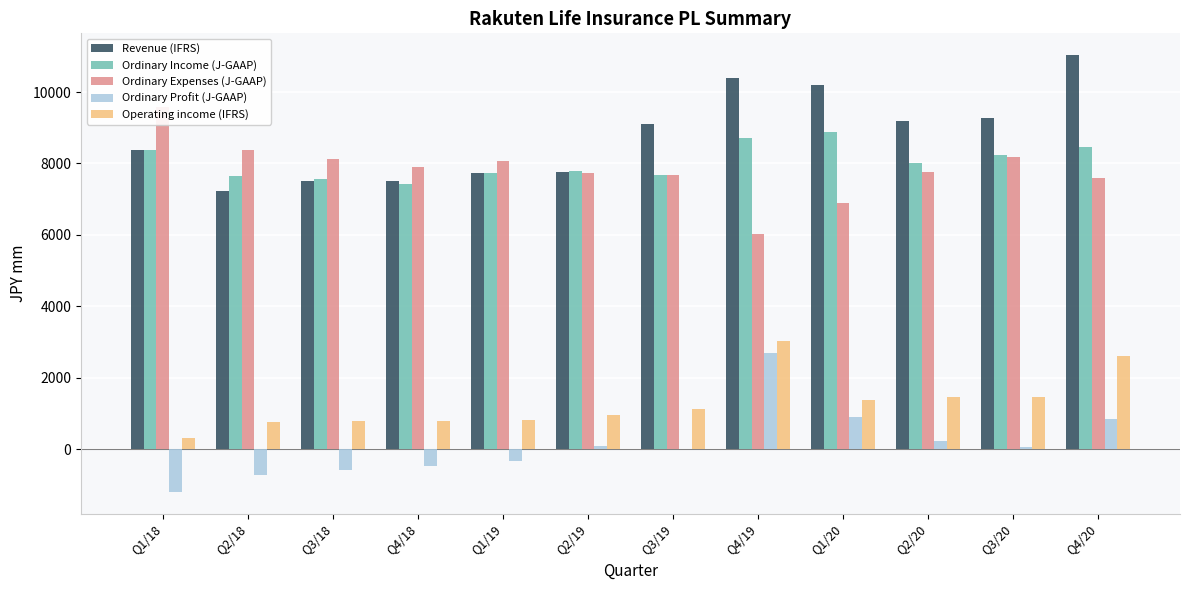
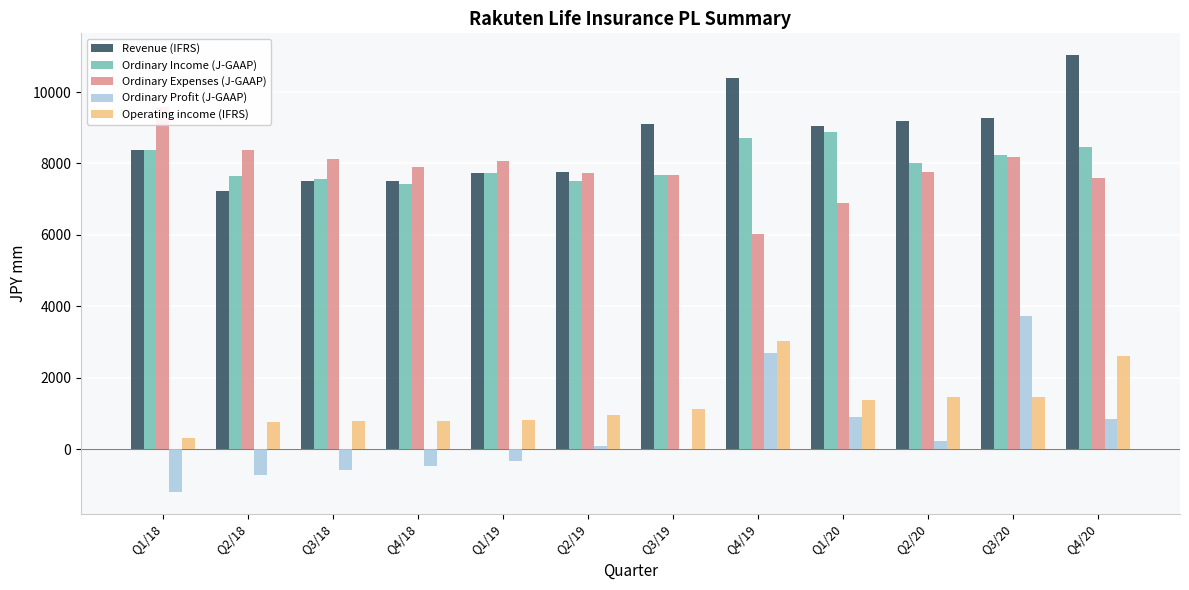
  {
    "Revenue (IFRS)": {
      "Q1/18": 8400,
      "Q2/18": 7200,
      "Q3/18": 7500,
      "Q4/18": 7500,
      "Q1/19": 7700,
      "Q2/19": 7800,
      "Q3/19": 9100,
      "Q4/19": 10400,
-     "Q1/20": 10200,
+     "Q1/20": 9000,
      "Q2/20": 9200,
      "Q3/20": 9300,
      "Q4/20": 11000
    },
    "Ordinary Income (J-GAAP)": {
      "Q1/18": 8400,
      "Q2/18": 7700,
      "Q3/18": 7600,
      "Q4/18": 7400,
      "Q1/19": 7700,
-     "Q2/19": 7800,
+     "Q2/19": 7500,
      "Q3/19": 7700,
      "Q4/19": 8700,
      "Q1/20": 8900,
      "Q2/20": 8000,
      "Q3/20": 8200,
      "Q4/20": 8500
    },
    "Ordinary Profit (J-GAAP)": {
      "Q1/18": -1200,
      "Q2/18": -700,
      "Q3/18": -600,
      "Q4/18": -500,
      "Q1/19": -300,
      "Q2/19": 100,
      "Q4/19": 2700,
      "Q1/20": 900,
      "Q2/20": 200,
-     "Q3/20": 100,
+     "Q3/20": 3700,
      "Q4/20": 900
    }
  }
